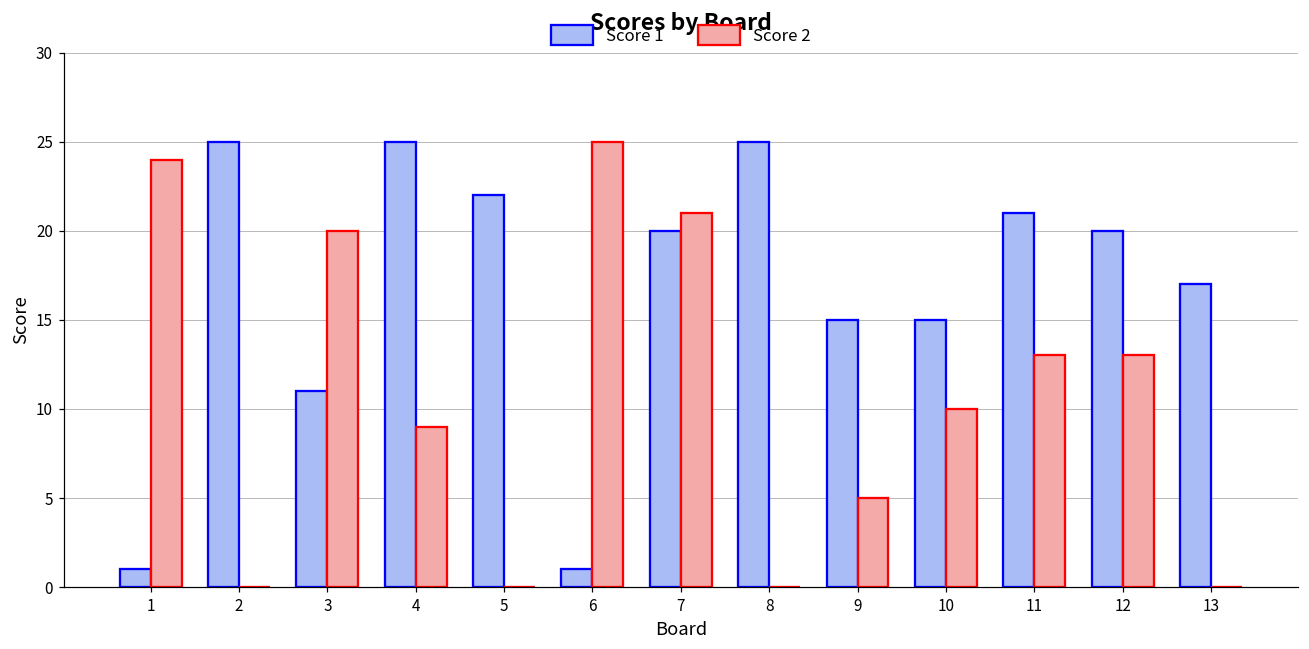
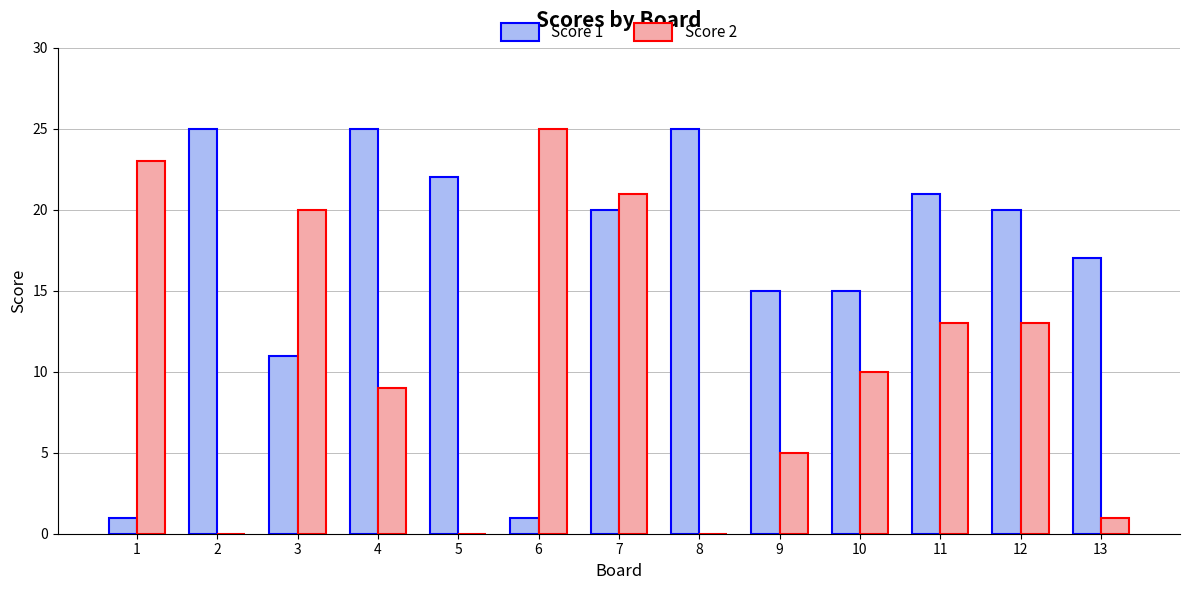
  {
    "Score 1": {
      "1": 1,
      "2": 25,
      "3": 11,
      "4": 25,
      "5": 22,
      "6": 1,
      "7": 20,
      "8": 25,
      "9": 15,
      "10": 15,
      "11": 21,
      "12": 20,
      "13": 17
    },
    "Score 2": {
-     "1": 24,
+     "1": 23,
      "2": 0,
      "3": 20,
      "4": 9,
      "5": 0,
      "6": 25,
      "7": 21,
      "8": 0,
      "9": 5,
      "10": 10,
      "11": 13,
      "12": 13,
-     "13": 0
+     "13": 1
    }
  }
